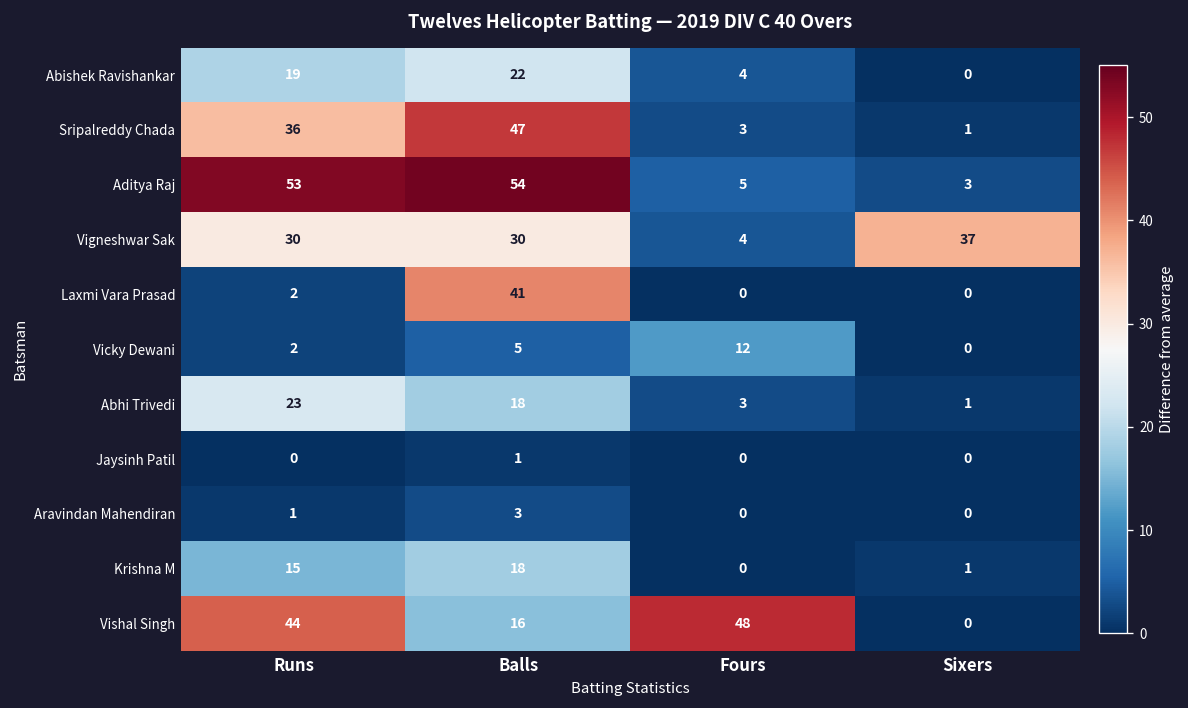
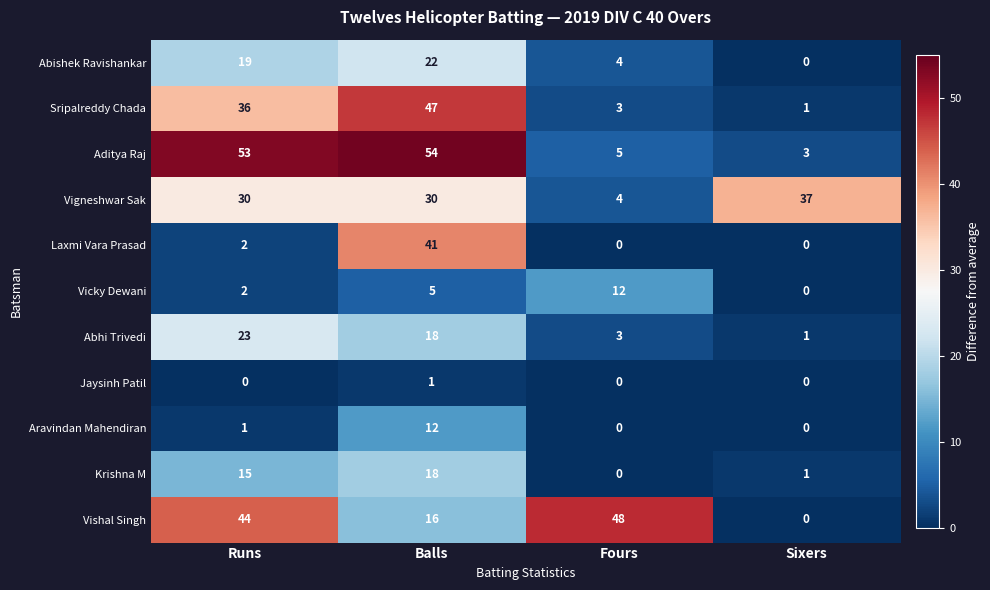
  {
    "Abishek Ravishankar": {
      "Runs": 19,
      "Balls": 22,
      "Fours": 4,
      "Sixers": 0
    },
    "Sripalreddy Chada": {
      "Runs": 36,
      "Balls": 47,
      "Fours": 3,
      "Sixers": 1
    },
    "Aditya Raj": {
      "Runs": 53,
      "Balls": 54,
      "Fours": 5,
      "Sixers": 3
    },
    "Vigneshwar Sak": {
      "Runs": 30,
      "Balls": 30,
      "Fours": 4,
      "Sixers": 37
    },
    "Laxmi Vara Prasad": {
      "Runs": 2,
      "Balls": 41,
      "Fours": 0,
      "Sixers": 0
    },
    "Vicky Dewani": {
      "Runs": 2,
      "Balls": 5,
      "Fours": 12,
      "Sixers": 0
    },
    "Abhi Trivedi": {
      "Runs": 23,
      "Balls": 18,
      "Fours": 3,
      "Sixers": 1
    },
    "Jaysinh Patil": {
      "Runs": 0,
      "Balls": 1,
      "Fours": 0,
      "Sixers": 0
    },
    "Aravindan Mahendiran": {
      "Runs": 1,
-     "Balls": 3,
+     "Balls": 12,
      "Fours": 0,
      "Sixers": 0
    },
    "Krishna M": {
      "Runs": 15,
      "Balls": 18,
      "Fours": 0,
      "Sixers": 1
    },
    "Vishal Singh": {
      "Runs": 44,
      "Balls": 16,
      "Fours": 48,
      "Sixers": 0
    }
  }
